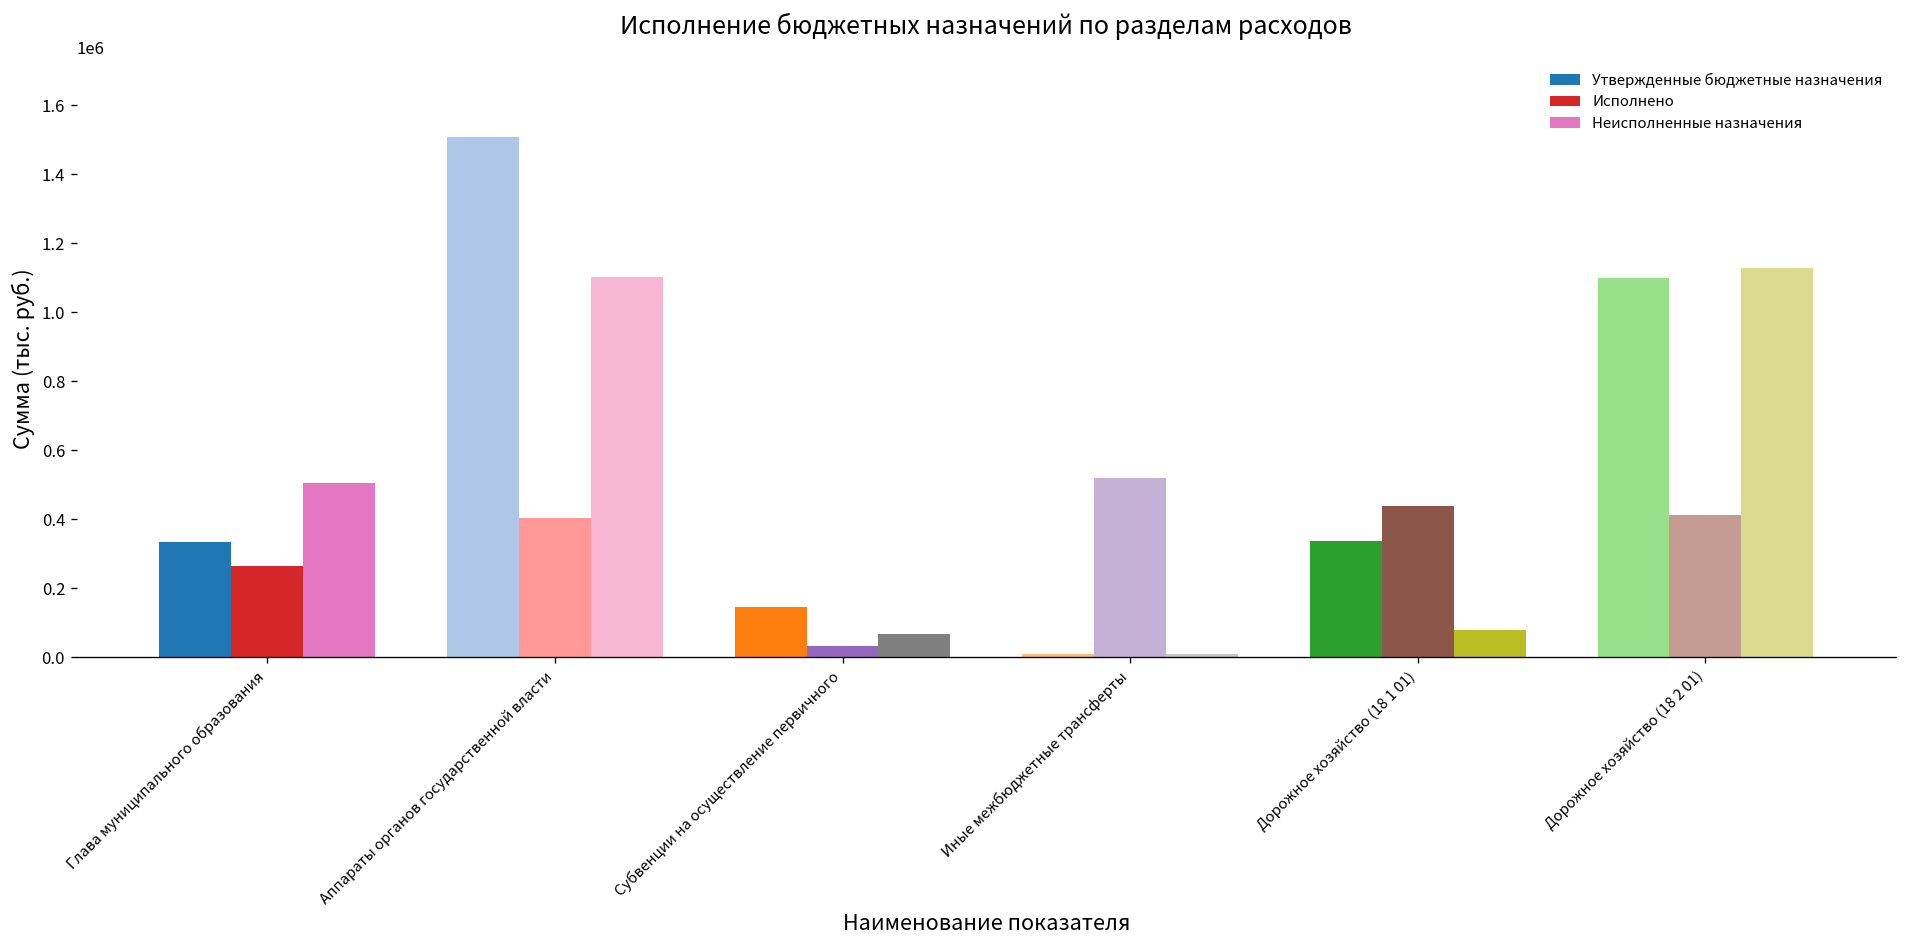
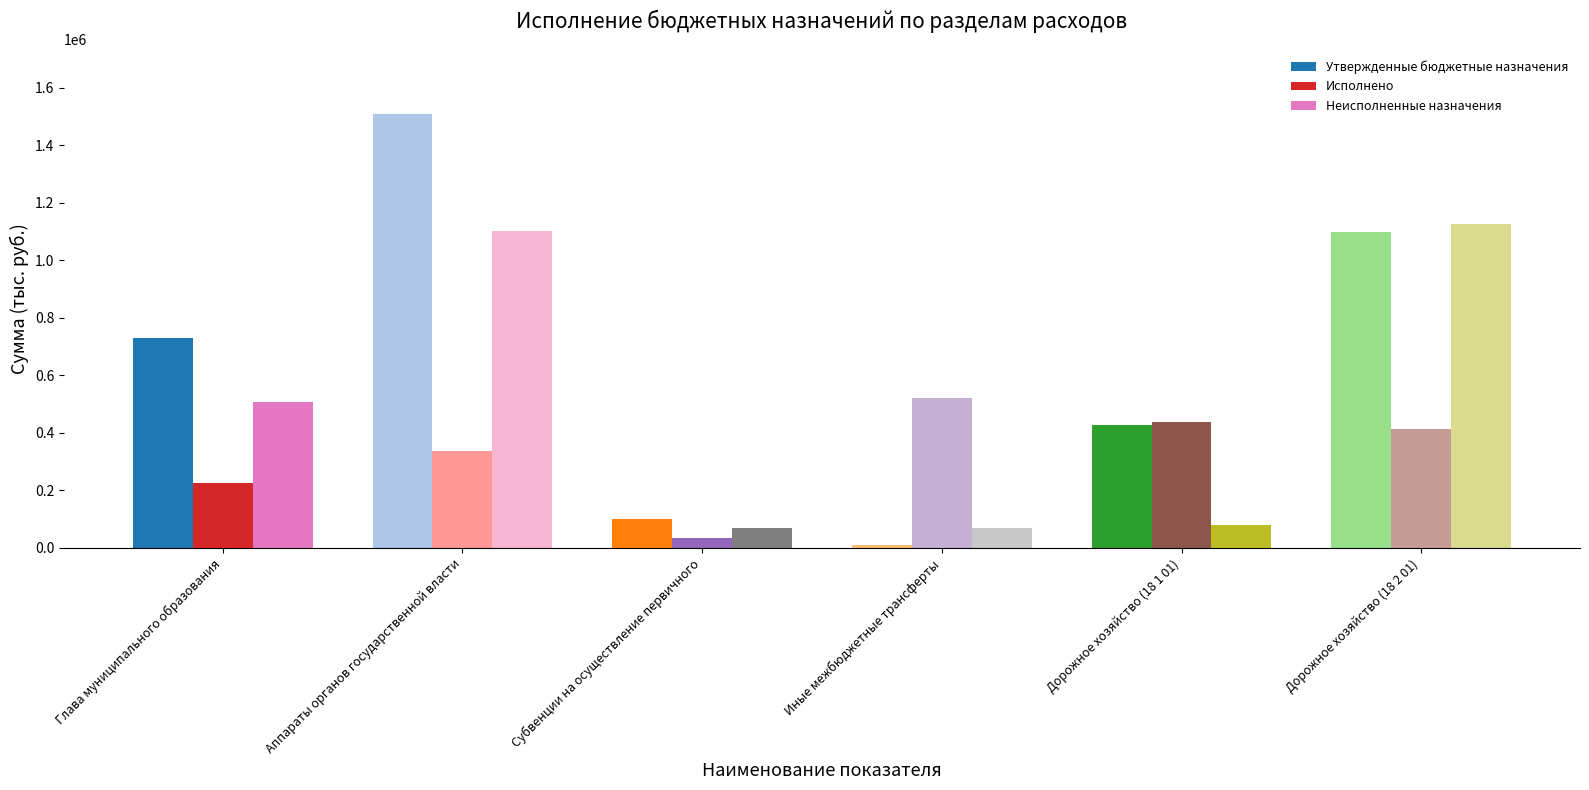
  {
    "Утвержденные бюджетные назначения": {
-     "Глава муниципального образования": 340000,
+     "Глава муниципального образования": 730000,
      "Аппараты органов государственной власти": 1510000,
-     "Субвенции на осуществление первичного": 150000,
+     "Субвенции на осуществление первичного": 100000,
      "Иные межбюджетные трансферты": 10000,
-     "Дорожное хозяйство (18 1 01)": 340000,
+     "Дорожное хозяйство (18 1 01)": 430000,
      "Дорожное хозяйство (18 2 01)": 1100000
    },
    "Исполнено": {
-     "Глава муниципального образования": 270000,
-     "Аппараты органов государственной власти": 400000,
+     "Глава муниципального образования": 220000,
+     "Аппараты органов государственной власти": 340000,
      "Субвенции на осуществление первичного": 30000,
      "Иные межбюджетные трансферты": 520000,
      "Дорожное хозяйство (18 1 01)": 440000,
      "Дорожное хозяйство (18 2 01)": 410000
    },
    "Неисполненные назначения": {
      "Глава муниципального образования": 510000,
      "Аппараты органов государственной власти": 1100000,
      "Субвенции на осуществление первичного": 70000,
-     "Иные межбюджетные трансферты": 10000,
+     "Иные межбюджетные трансферты": 70000,
      "Дорожное хозяйство (18 1 01)": 80000,
      "Дорожное хозяйство (18 2 01)": 1130000
    }
  }
